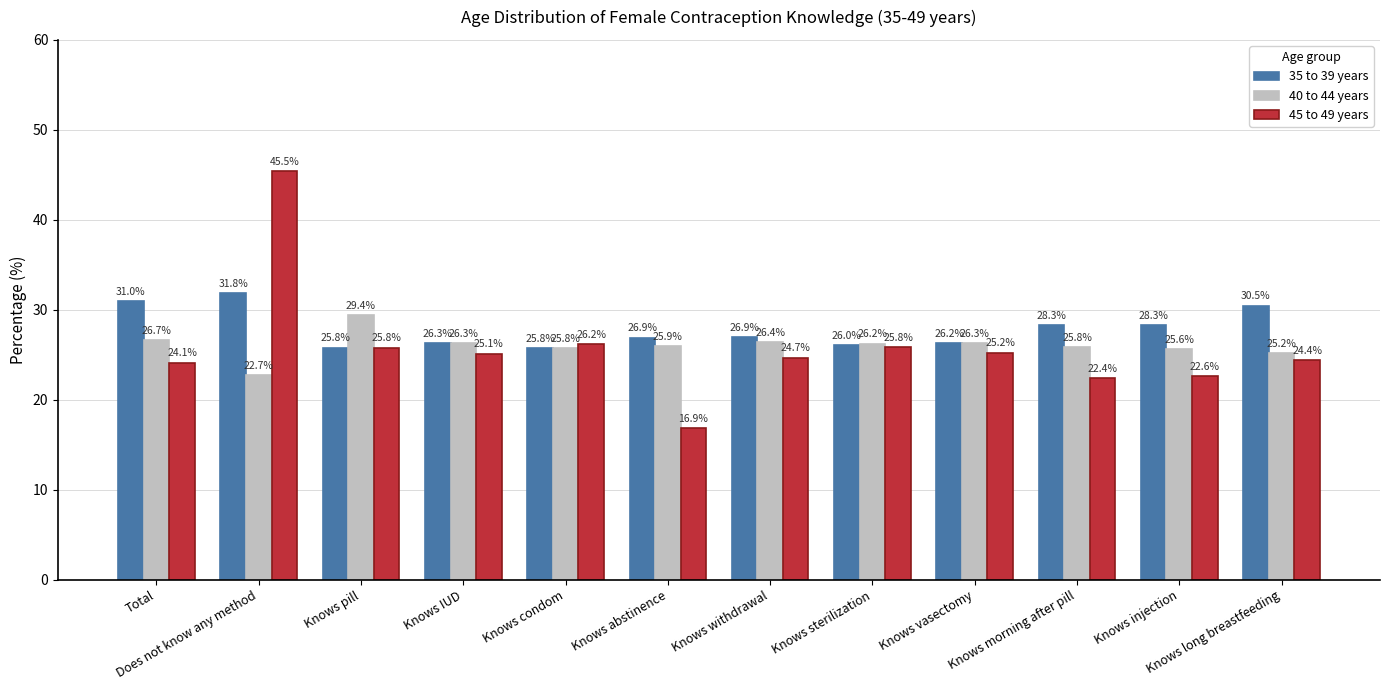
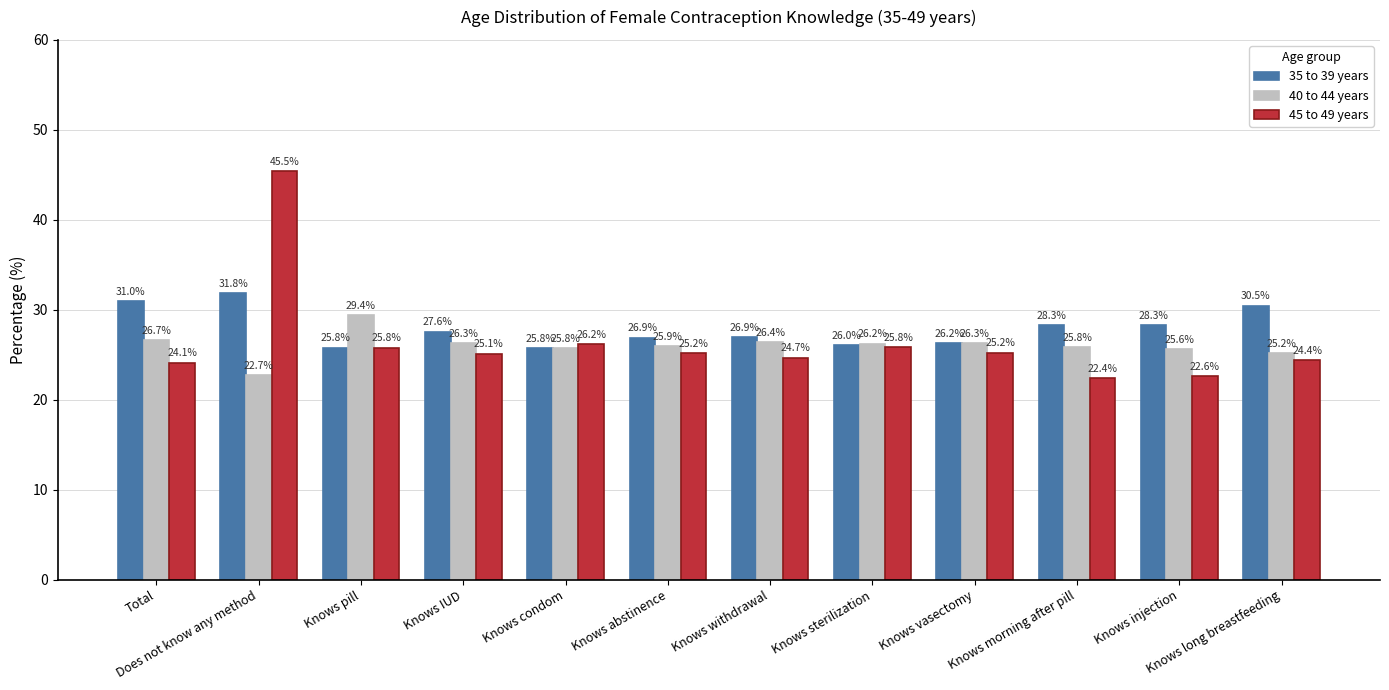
  {
    "35 to 39 years": {
      "Total": "31.0%",
      "Does not know any method": "31.8%",
      "Knows pill": "25.8%",
-     "Knows IUD": "26.3%",
+     "Knows IUD": "27.6%",
      "Knows condom": "25.8%",
      "Knows abstinence": "26.9%",
      "Knows withdrawal": "26.9%",
      "Knows sterilization": "26.0%",
      "Knows vasectomy": "26.2%",
      "Knows morning after pill": "28.3%",
      "Knows injection": "28.3%",
      "Knows long breastfeeding": "30.5%"
    },
    "40 to 44 years": {
      "Total": "26.7%",
      "Does not know any method": "22.7%",
      "Knows pill": "29.4%",
      "Knows IUD": "26.3%",
      "Knows condom": "25.8%",
      "Knows abstinence": "25.9%",
      "Knows withdrawal": "26.4%",
      "Knows sterilization": "26.2%",
      "Knows vasectomy": "26.3%",
      "Knows morning after pill": "25.8%",
      "Knows injection": "25.6%",
      "Knows long breastfeeding": "25.2%"
    },
    "45 to 49 years": {
      "Total": "24.1%",
      "Does not know any method": "45.5%",
      "Knows pill": "25.8%",
      "Knows IUD": "25.1%",
      "Knows condom": "26.2%",
-     "Knows abstinence": "16.9%",
+     "Knows abstinence": "25.2%",
      "Knows withdrawal": "24.7%",
      "Knows sterilization": "25.8%",
      "Knows vasectomy": "25.2%",
      "Knows morning after pill": "22.4%",
      "Knows injection": "22.6%",
      "Knows long breastfeeding": "24.4%"
    }
  }
